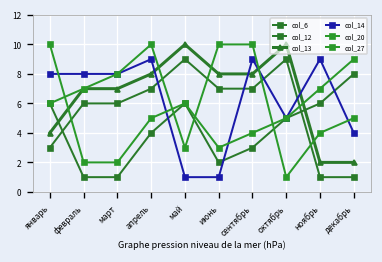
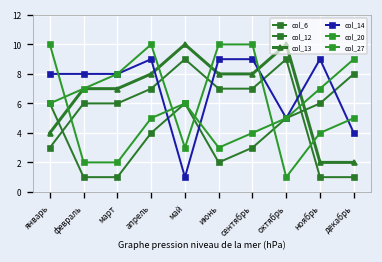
  {
    "col_14": {
      "январь": 8,
      "февраль": 8,
      "апрель": 9,
      "май": 1,
-     "июнь": 1,
+     "июнь": 9,
      "сентябрь": 9,
      "ноябрь": 9,
      "декабрь": 4
    }
  }
